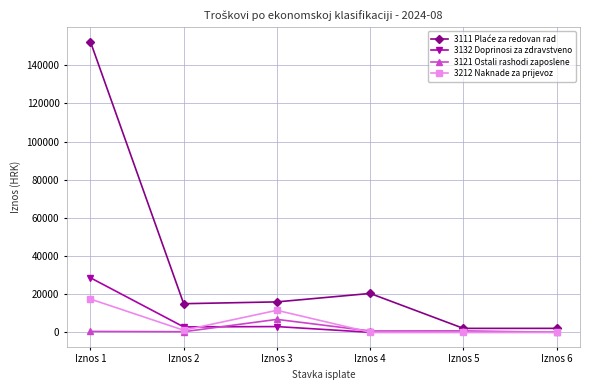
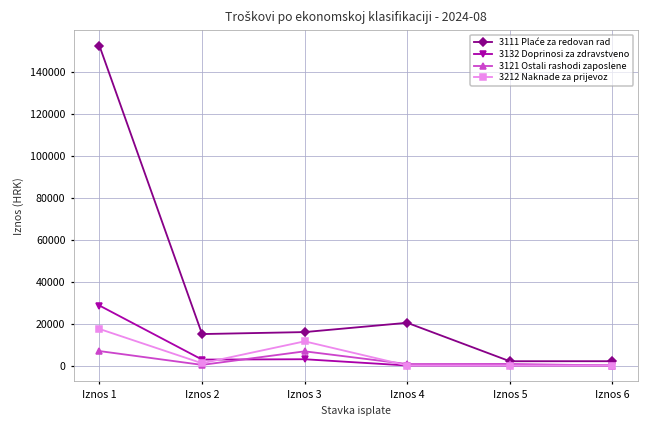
  {
    "3121 Ostali rashodi zaposlene": {
-     "Iznos 1": 0,
+     "Iznos 1": 7000,
      "Iznos 3": 7000
    },
    "3212 Naknade za prijevoz": {
      "Iznos 1": 17000,
      "Iznos 3": 12000
    }
  }
